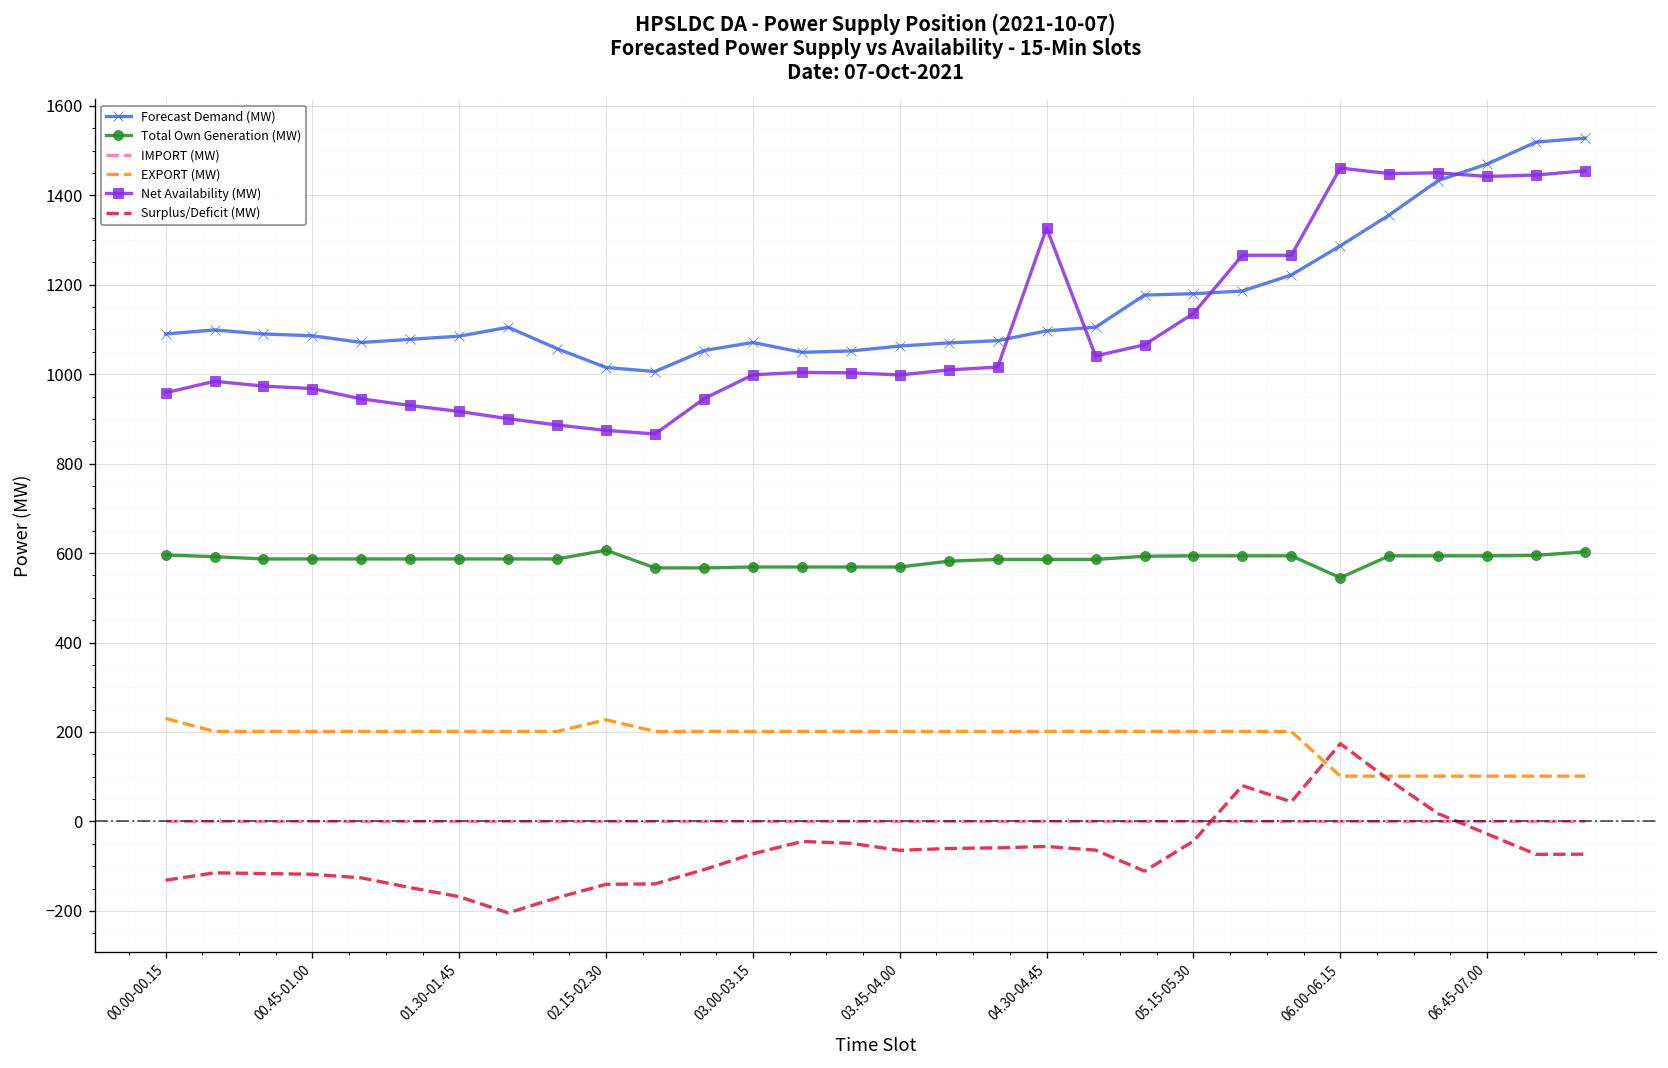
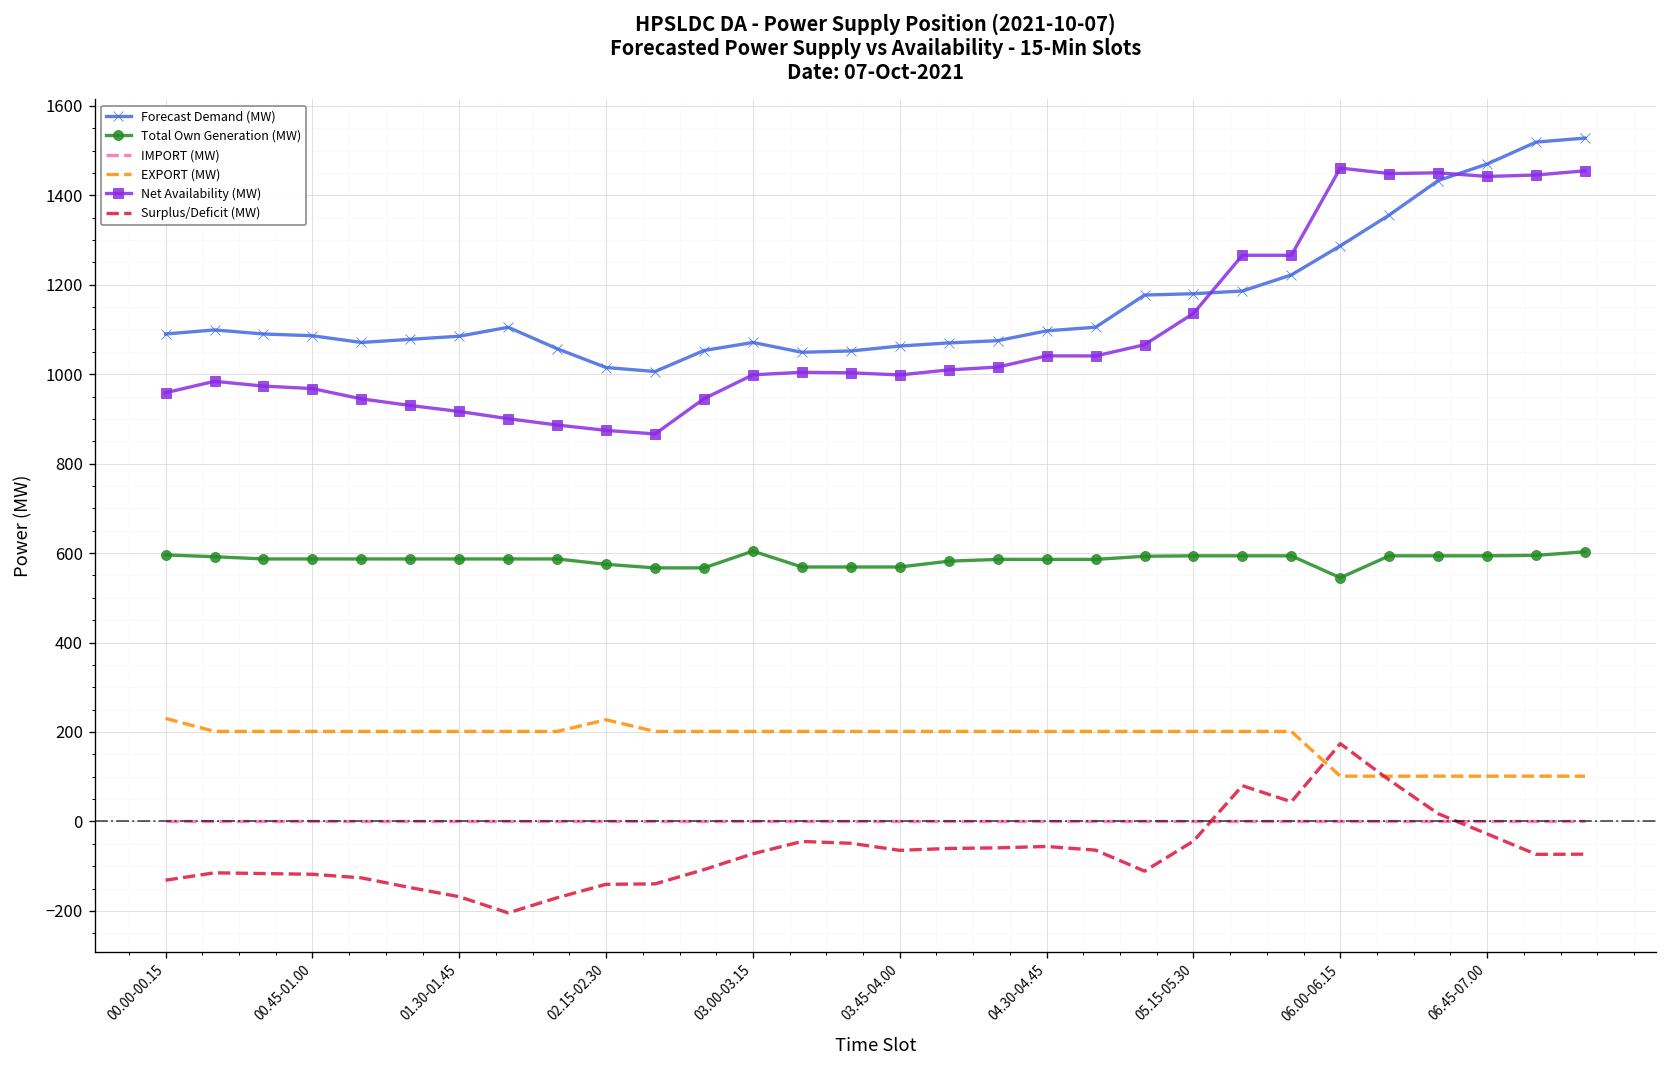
  {
    "Forecast Demand (MW)": {
      "00.00-00.15": 1090,
      "00.45-01.00": 1090,
      "01.30-01.45": 1090,
      "02.15-02.30": 1020,
      "03.00-03.15": 1070,
      "03.45-04.00": 1060,
      "04.30-04.45": 1100,
      "05.15-05.30": 1180,
      "06.00-06.15": 1290,
      "06.45-07.00": 1470
    },
    "Total Own Generation (MW)": {
      "00.00-00.15": 600,
      "00.45-01.00": 590,
      "01.30-01.45": 590,
-     "02.15-02.30": 610,
-     "03.00-03.15": 570,
+     "02.15-02.30": 570,
+     "03.00-03.15": 600,
      "03.45-04.00": 570,
      "04.30-04.45": 590,
      "05.15-05.30": 590,
      "06.00-06.15": 540,
      "06.45-07.00": 590
    },
    "IMPORT (MW)": {
      "00.00-00.15": 0,
      "00.45-01.00": 0,
      "01.30-01.45": 0,
      "02.15-02.30": 0,
      "03.00-03.15": 0,
      "03.45-04.00": 0,
      "04.30-04.45": 0,
      "05.15-05.30": 0,
      "06.00-06.15": 0,
      "06.45-07.00": 0
    },
    "EXPORT (MW)": {
      "00.00-00.15": 230,
      "00.45-01.00": 200,
      "01.30-01.45": 200,
      "02.15-02.30": 230,
      "03.00-03.15": 200,
      "03.45-04.00": 200,
      "04.30-04.45": 200,
      "05.15-05.30": 200,
      "06.00-06.15": 100,
      "06.45-07.00": 100
    },
    "Net Availability (MW)": {
      "00.00-00.15": 960,
      "00.45-01.00": 970,
      "01.30-01.45": 920,
      "02.15-02.30": 870,
      "03.00-03.15": 1000,
      "03.45-04.00": 1000,
-     "04.30-04.45": 1330,
+     "04.30-04.45": 1040,
      "05.15-05.30": 1140,
      "06.00-06.15": 1460,
      "06.45-07.00": 1440
    },
    "Surplus/Deficit (MW)": {
      "00.00-00.15": -130,
      "00.45-01.00": -120,
      "01.30-01.45": -170,
      "02.15-02.30": -140,
      "03.00-03.15": -70,
      "03.45-04.00": -60,
      "04.30-04.45": -60,
      "05.15-05.30": -40,
      "06.00-06.15": 170,
      "06.45-07.00": -30
    }
  }
